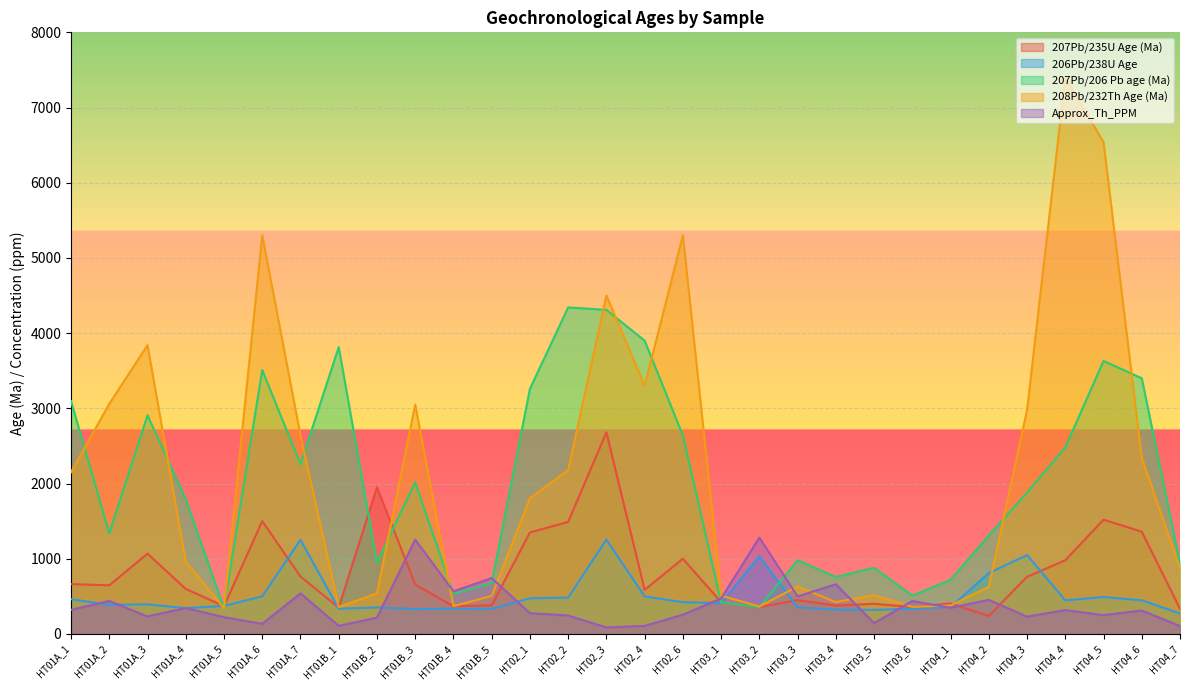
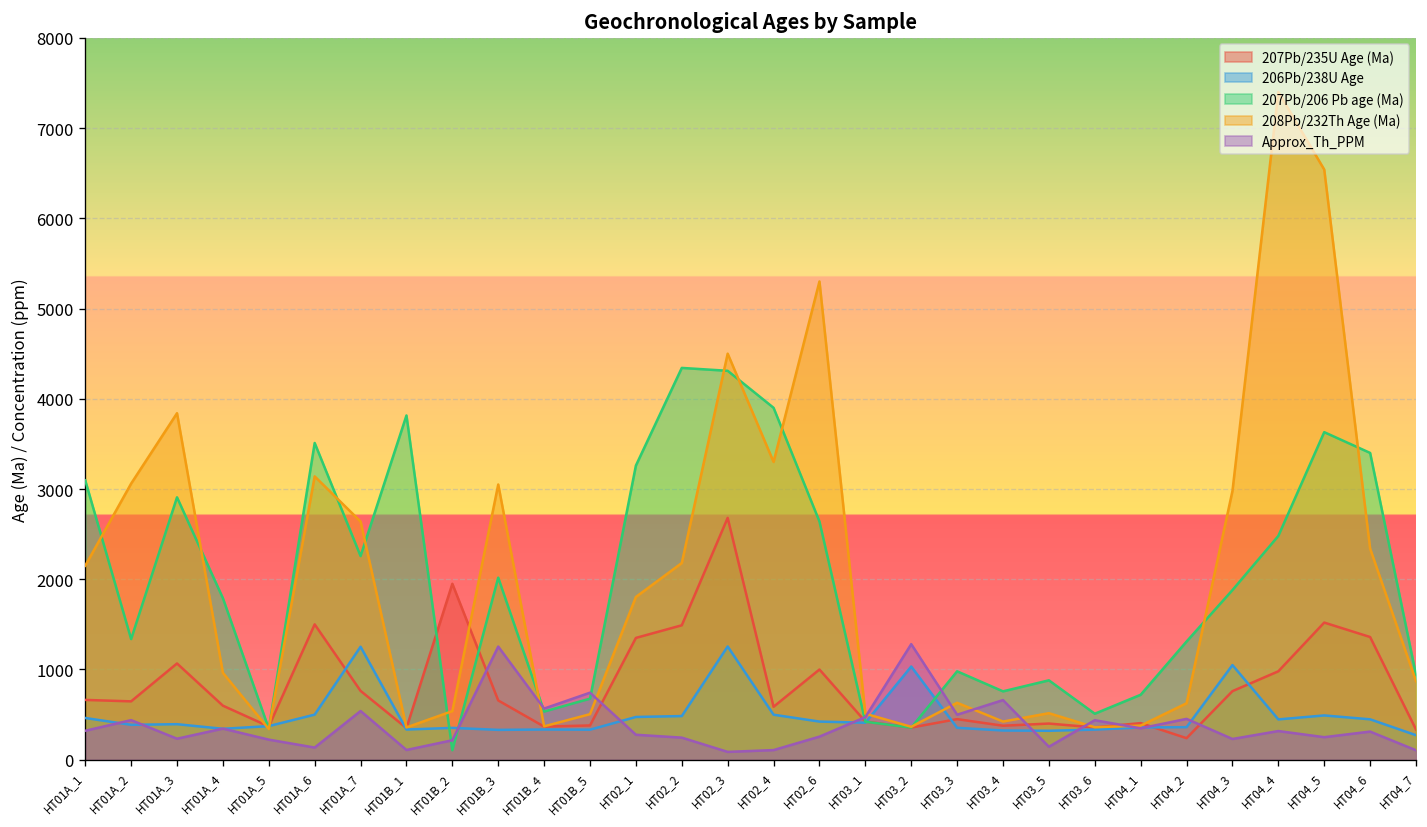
  {
    "207Pb/235U Age (Ma)": {
      "HT01A_1": 700,
      "HT01A_2": 600,
      "HT01A_3": 1100,
      "HT01A_4": 600,
      "HT01A_6": 1500,
      "HT01A_7": 800,
      "HT01B_2": 2000,
      "HT01B_3": 700,
      "HT01B_5": 400,
      "HT02_1": 1400,
      "HT02_2": 1500,
      "HT02_3": 2700,
      "HT02_4": 600,
      "HT02_6": 1000,
      "HT03_3": 500,
      "HT03_4": 400,
      "HT03_5": 400,
      "HT04_2": 200,
      "HT04_3": 800,
      "HT04_4": 1000,
      "HT04_5": 1500,
      "HT04_6": 1400,
      "HT04_7": 300
    },
    "206Pb/238U Age": {
      "HT01A_1": 500,
      "HT01A_2": 400,
      "HT01A_3": 400,
      "HT01A_6": 500,
      "HT01A_7": 1300,
      "HT01B_2": 400,
      "HT01B_3": 300,
      "HT01B_5": 300,
      "HT02_1": 500,
      "HT02_2": 500,
      "HT02_3": 1300,
      "HT02_4": 500,
      "HT02_6": 400,
      "HT03_2": 1000,
      "HT03_3": 400,
      "HT03_4": 300,
      "HT03_5": 300,
-     "HT04_2": 800,
+     "HT04_2": 400,
      "HT04_3": 1000,
      "HT04_4": 400,
      "HT04_5": 500,
      "HT04_6": 400,
      "HT04_7": 300
    },
    "207Pb/206 Pb age (Ma)": {
      "HT01A_1": 3100,
      "HT01A_2": 1300,
      "HT01A_3": 2900,
      "HT01A_4": 1800,
      "HT01A_6": 3500,
      "HT01A_7": 2300,
      "HT01B_1": 3800,
-     "HT01B_2": 1000,
+     "HT01B_2": 100,
      "HT01B_3": 2000,
      "HT01B_5": 700,
      "HT02_1": 3300,
      "HT02_2": 4300,
      "HT02_3": 4300,
      "HT02_4": 3900,
      "HT02_6": 2600,
      "HT03_3": 1000,
      "HT03_4": 800,
      "HT03_5": 900,
      "HT03_6": 500,
      "HT04_1": 700,
      "HT04_2": 1300,
      "HT04_3": 1900,
      "HT04_4": 2500,
      "HT04_5": 3600,
      "HT04_6": 3400,
      "HT04_7": 900
    },
    "208Pb/232Th Age (Ma)": {
      "HT01A_1": 2200,
      "HT01A_2": 3100,
      "HT01A_3": 3800,
      "HT01A_4": 1000,
-     "HT01A_6": 5300,
+     "HT01A_6": 3100,
      "HT01A_7": 2600,
      "HT01B_2": 500,
      "HT01B_3": 3100,
      "HT01B_5": 500,
      "HT02_1": 1800,
      "HT02_2": 2200,
      "HT02_3": 4500,
      "HT02_4": 3300,
      "HT02_6": 5300,
      "HT03_1": 500,
      "HT03_3": 600,
      "HT03_4": 400,
      "HT03_5": 500,
      "HT04_2": 600,
      "HT04_3": 3000,
      "HT04_5": 6500,
      "HT04_6": 2300,
      "HT04_7": 900
    },
    "Approx_Th_PPM": {
      "HT01A_1": 300,
      "HT01A_2": 400,
      "HT01A_3": 200,
      "HT01A_5": 200,
      "HT01A_6": 100,
      "HT01A_7": 500,
      "HT01B_1": 100,
      "HT01B_2": 200,
      "HT01B_3": 1300,
      "HT01B_5": 700,
      "HT02_1": 300,
      "HT02_2": 200,
      "HT02_3": 100,
      "HT02_4": 100,
      "HT02_6": 300,
      "HT03_1": 500,
      "HT03_2": 1300,
      "HT03_3": 500,
      "HT03_4": 700,
      "HT03_5": 100,
      "HT03_6": 400,
      "HT04_2": 500,
      "HT04_3": 200,
      "HT04_4": 300,
      "HT04_5": 300,
      "HT04_6": 300,
      "HT04_7": 100
    }
  }
